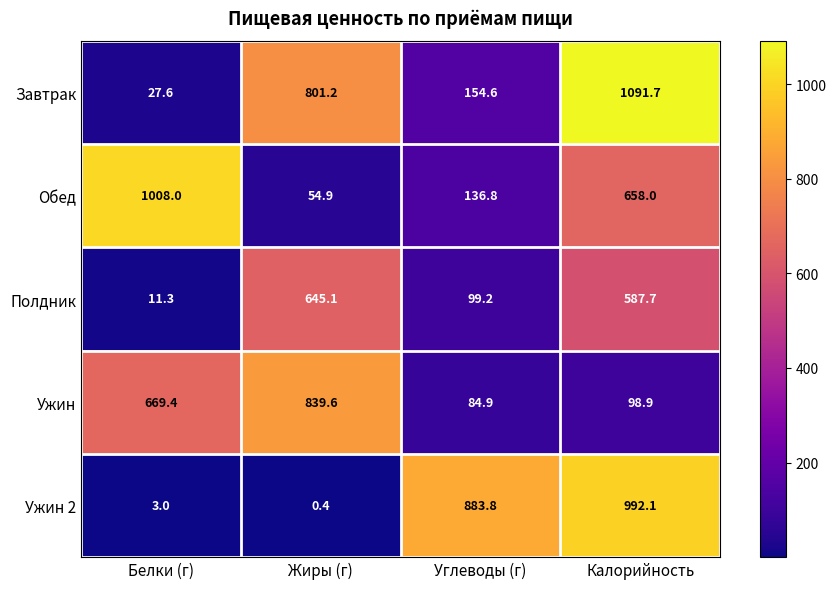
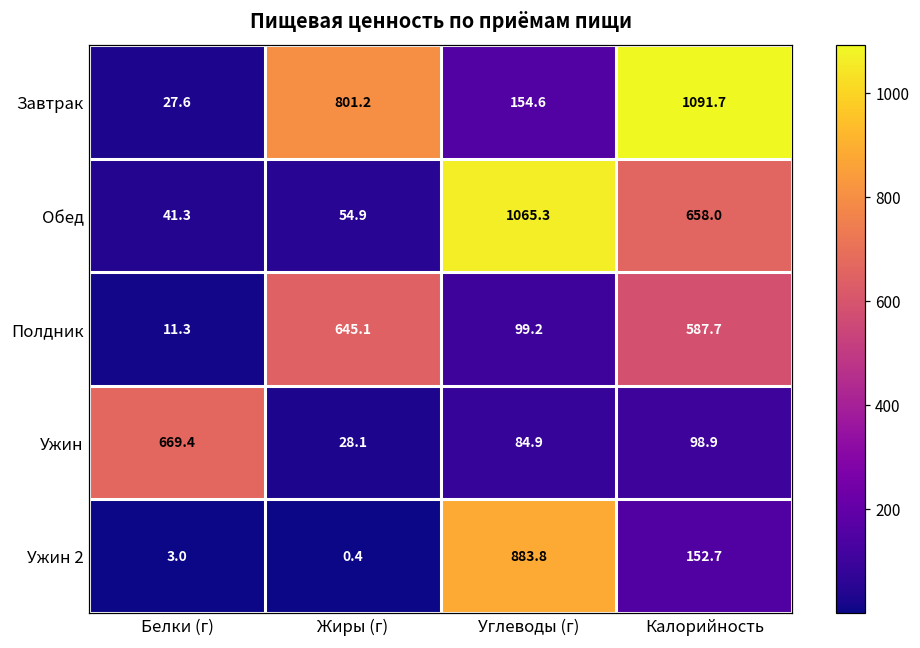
  {
    "Завтрак": {
      "Белки (г)": 27.6,
      "Жиры (г)": 801.2,
      "Углеводы (г)": 154.6,
      "Калорийность": 1091.7
    },
    "Обед": {
-     "Белки (г)": 1008.0,
+     "Белки (г)": 41.3,
      "Жиры (г)": 54.9,
-     "Углеводы (г)": 136.8,
+     "Углеводы (г)": 1065.3,
      "Калорийность": 658.0
    },
    "Полдник": {
      "Белки (г)": 11.3,
      "Жиры (г)": 645.1,
      "Углеводы (г)": 99.2,
      "Калорийность": 587.7
    },
    "Ужин": {
      "Белки (г)": 669.4,
-     "Жиры (г)": 839.6,
+     "Жиры (г)": 28.1,
      "Углеводы (г)": 84.9,
      "Калорийность": 98.9
    },
    "Ужин 2": {
      "Белки (г)": 3.0,
      "Жиры (г)": 0.4,
      "Углеводы (г)": 883.8,
-     "Калорийность": 992.1
+     "Калорийность": 152.7
    }
  }
